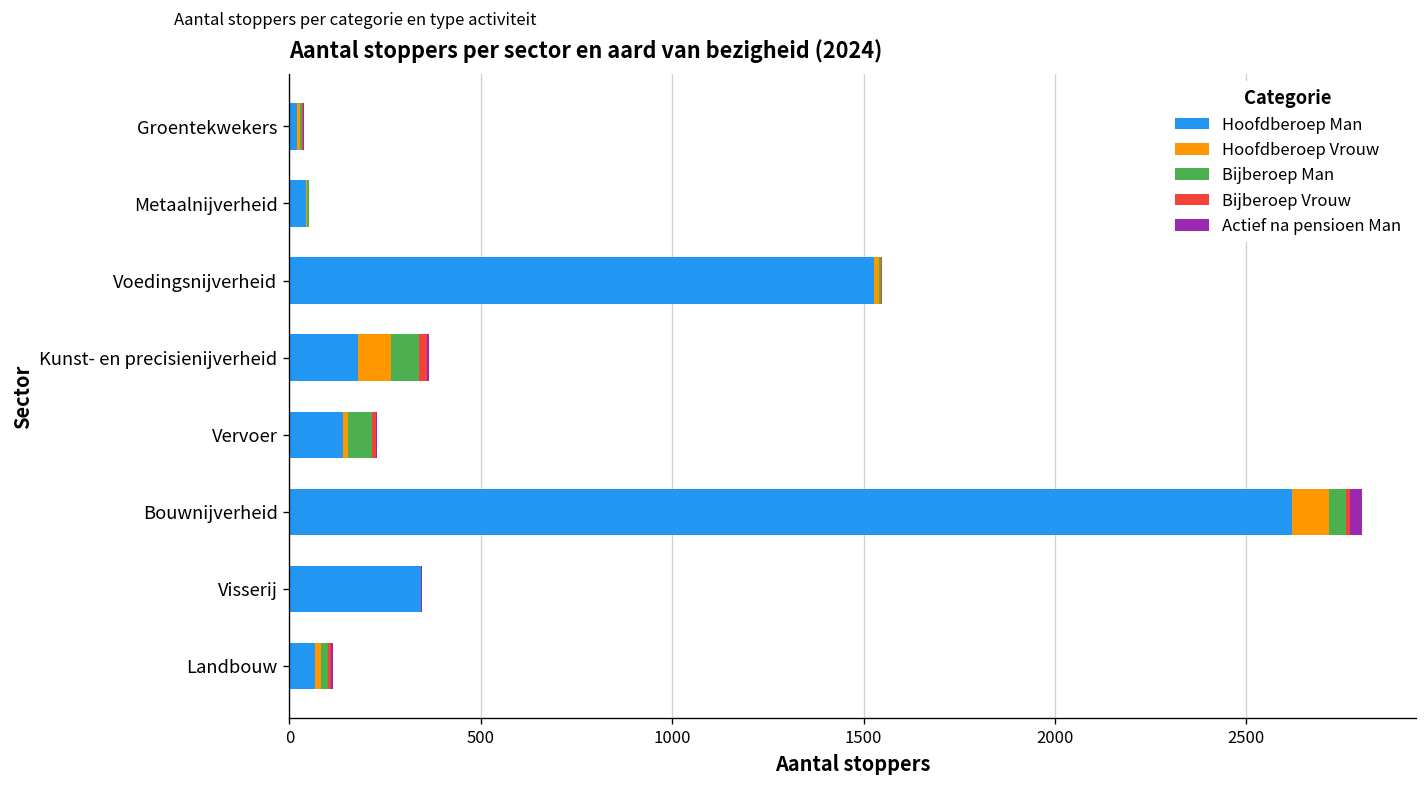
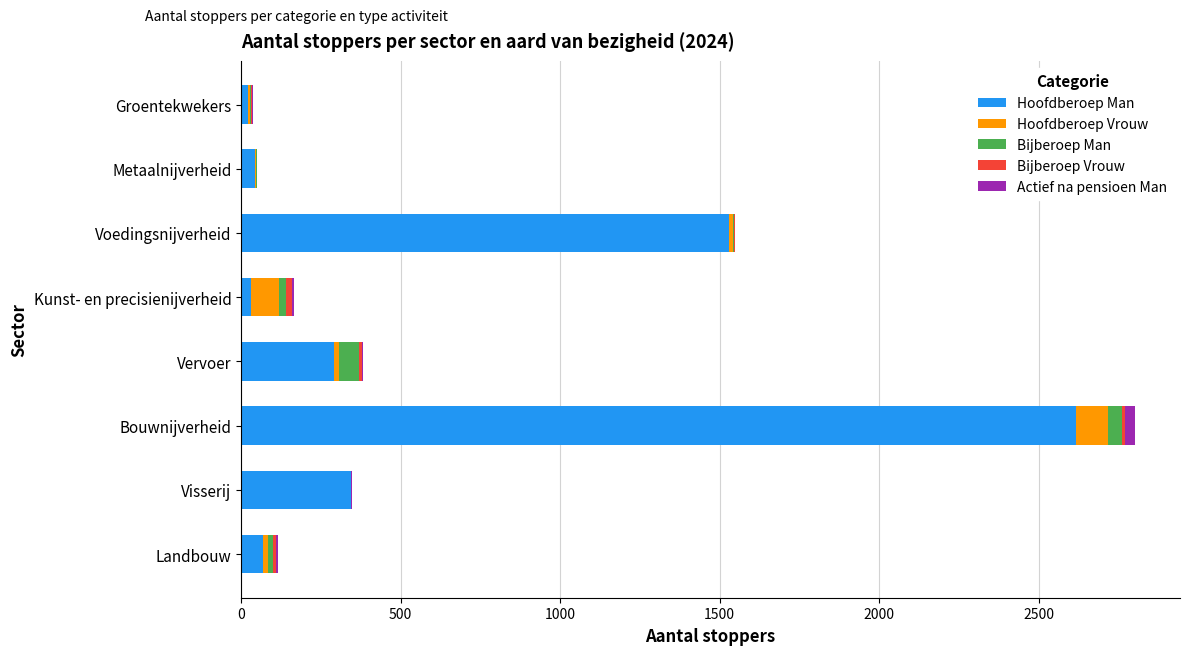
  {
    "Hoofdberoep Man": {
      "Groentekwekers": 20,
      "Metaalnijverheid": 40,
      "Voedingsnijverheid": 1530,
-     "Kunst- en precisienijverheid": 180,
-     "Vervoer": 140,
+     "Kunst- en precisienijverheid": 30,
+     "Vervoer": 290,
      "Bouwnijverheid": 2620,
      "Visserij": 350,
      "Landbouw": 70
    },
    "Hoofdberoep Vrouw": {
      "Voedingsnijverheid": 10,
      "Kunst- en precisienijverheid": 90,
      "Vervoer": 20,
      "Bouwnijverheid": 100,
      "Visserij": 0,
      "Landbouw": 20
    },
    "Bijberoep Man": {
-     "Kunst- en precisienijverheid": 70,
+     "Kunst- en precisienijverheid": 20,
      "Vervoer": 60,
      "Bouwnijverheid": 50,
      "Visserij": 0,
      "Landbouw": 20
    },
    "Bijberoep Vrouw": {
      "Metaalnijverheid": 0,
      "Kunst- en precisienijverheid": 20,
      "Vervoer": 10,
      "Bouwnijverheid": 10,
      "Visserij": 0,
      "Landbouw": 10
    },
    "Actief na pensioen Man": {
      "Metaalnijverheid": 0,
      "Voedingsnijverheid": 0,
      "Bouwnijverheid": 30
    }
  }
